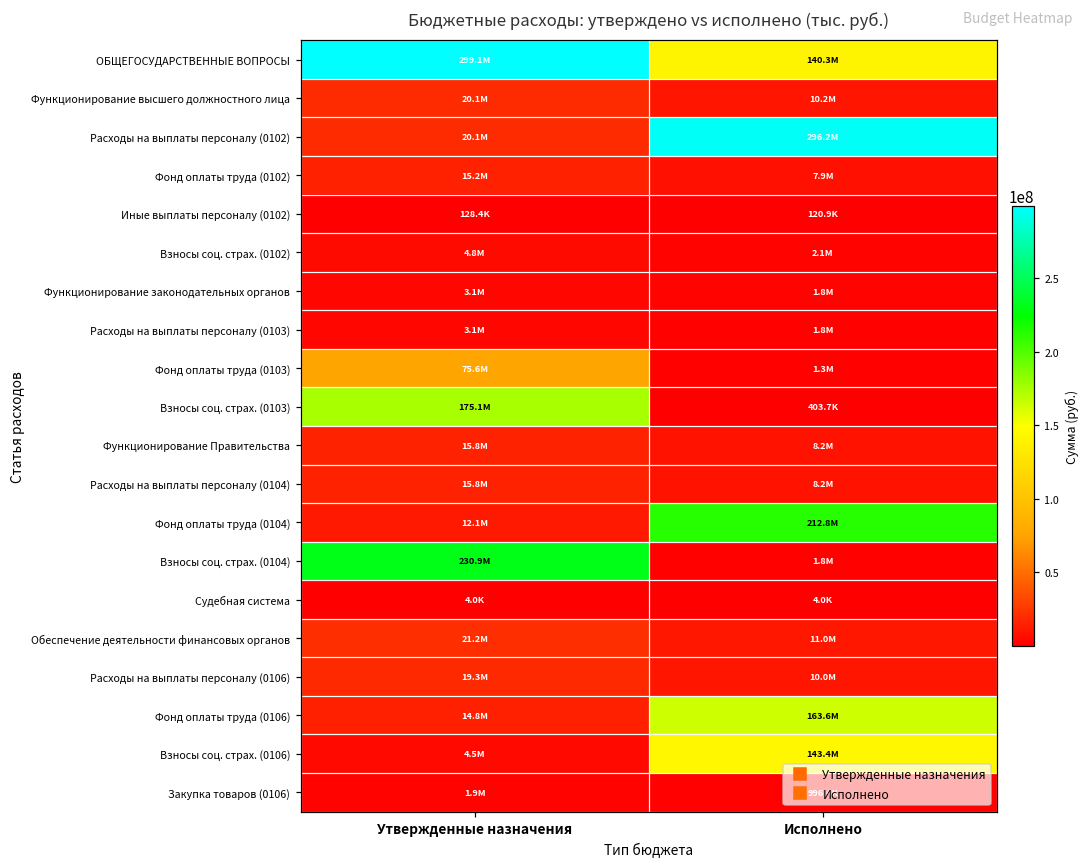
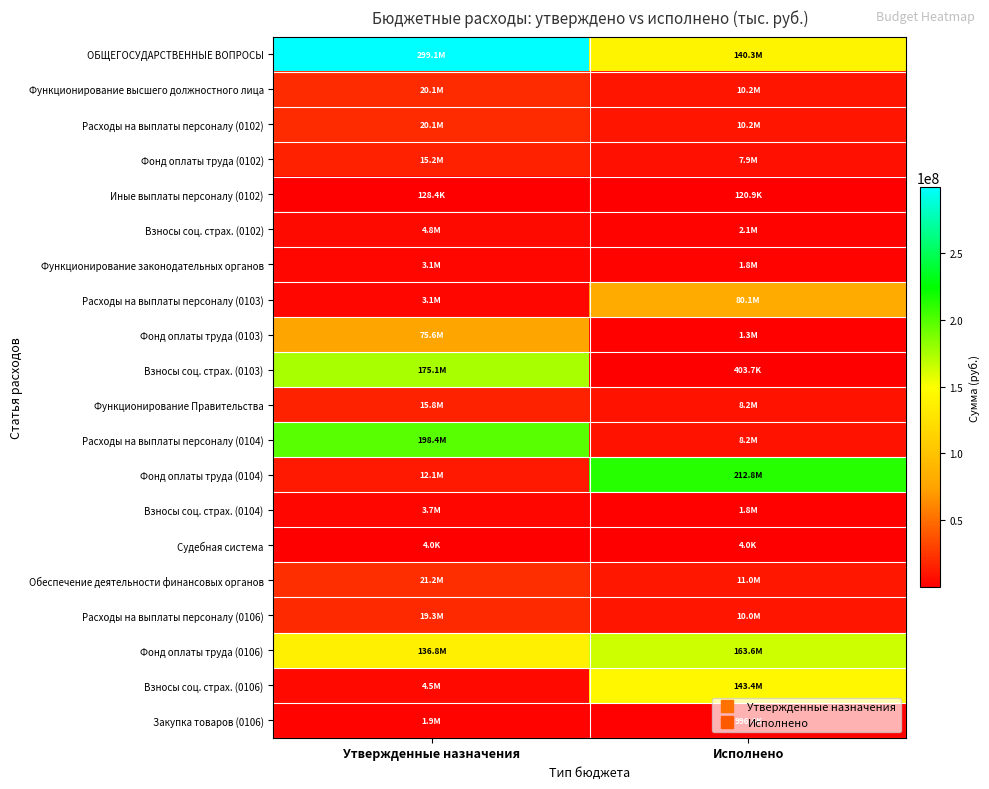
  {
    "ОБЩЕГОСУДАРСТВЕННЫЕ ВОПРОСЫ": {
      "Утвержденные назначения": "299.1M",
      "Исполнено": "140.3M"
    },
    "Функционирование высшего должностного лица": {
      "Утвержденные назначения": "20.1M",
      "Исполнено": "10.2M"
    },
    "Расходы на выплаты персоналу (0102)": {
      "Утвержденные назначения": "20.1M",
-     "Исполнено": "296.2M"
+     "Исполнено": "10.2M"
    },
    "Фонд оплаты труда (0102)": {
      "Утвержденные назначения": "15.2M",
      "Исполнено": "7.9M"
    },
    "Иные выплаты персоналу (0102)": {
      "Утвержденные назначения": "128.4K",
      "Исполнено": "120.9K"
    },
    "Взносы соц. страх. (0102)": {
      "Утвержденные назначения": "4.8M",
      "Исполнено": "2.1M"
    },
    "Функционирование законодательных органов": {
      "Утвержденные назначения": "3.1M",
      "Исполнено": "1.8M"
    },
    "Расходы на выплаты персоналу (0103)": {
      "Утвержденные назначения": "3.1M",
-     "Исполнено": "1.8M"
+     "Исполнено": "80.1M"
    },
    "Фонд оплаты труда (0103)": {
      "Утвержденные назначения": "75.6M",
      "Исполнено": "1.3M"
    },
    "Взносы соц. страх. (0103)": {
      "Утвержденные назначения": "175.1M",
      "Исполнено": "403.7K"
    },
    "Функционирование Правительства": {
      "Утвержденные назначения": "15.8M",
      "Исполнено": "8.2M"
    },
    "Расходы на выплаты персоналу (0104)": {
-     "Утвержденные назначения": "15.8M",
+     "Утвержденные назначения": "198.4M",
      "Исполнено": "8.2M"
    },
    "Фонд оплаты труда (0104)": {
      "Утвержденные назначения": "12.1M",
      "Исполнено": "212.8M"
    },
    "Взносы соц. страх. (0104)": {
-     "Утвержденные назначения": "230.9M",
+     "Утвержденные назначения": "3.7M",
      "Исполнено": "1.8M"
    },
    "Судебная система": {
      "Утвержденные назначения": "4.0K",
      "Исполнено": "4.0K"
    },
    "Обеспечение деятельности финансовых органов": {
      "Утвержденные назначения": "21.2M",
      "Исполнено": "11.0M"
    },
    "Расходы на выплаты персоналу (0106)": {
      "Утвержденные назначения": "19.3M",
      "Исполнено": "10.0M"
    },
    "Фонд оплаты труда (0106)": {
-     "Утвержденные назначения": "14.8M",
+     "Утвержденные назначения": "136.8M",
      "Исполнено": "163.6M"
    },
    "Взносы соц. страх. (0106)": {
      "Утвержденные назначения": "4.5M",
      "Исполнено": "143.4M"
    },
    "Закупка товаров (0106)": {
      "Утвержденные назначения": "1.9M"
    }
  }
